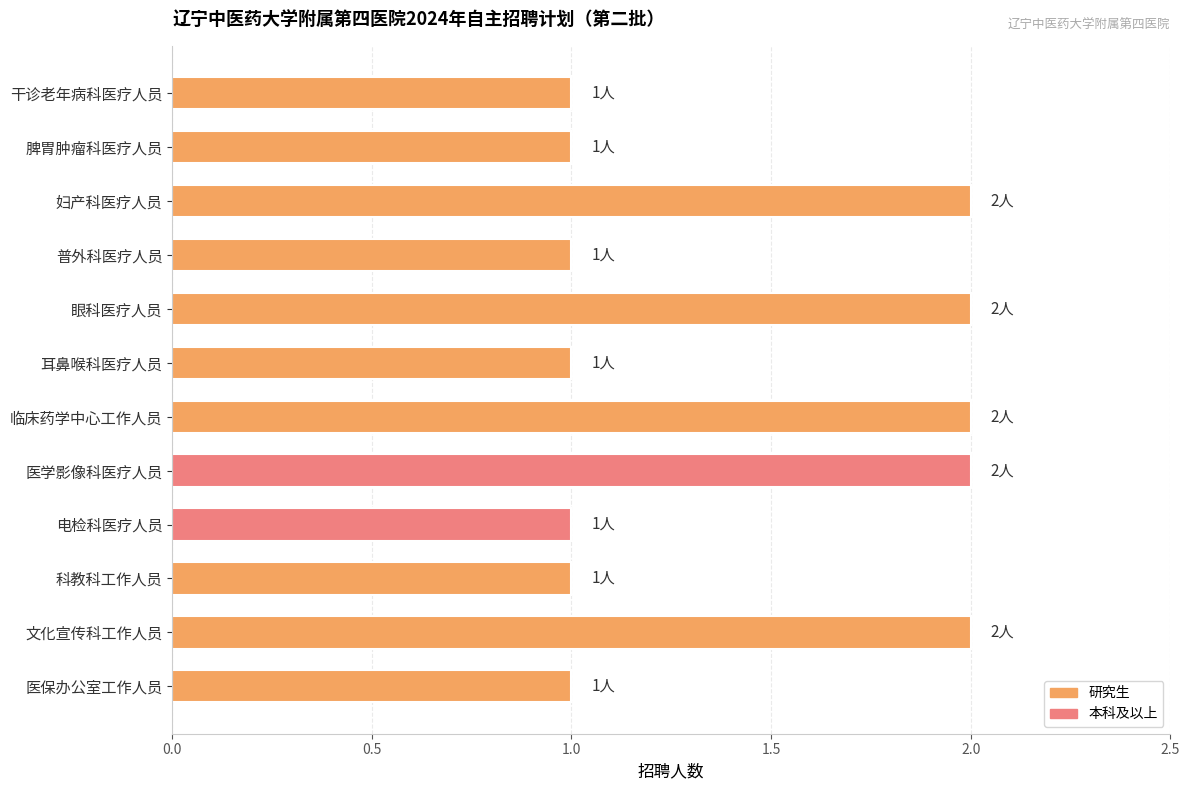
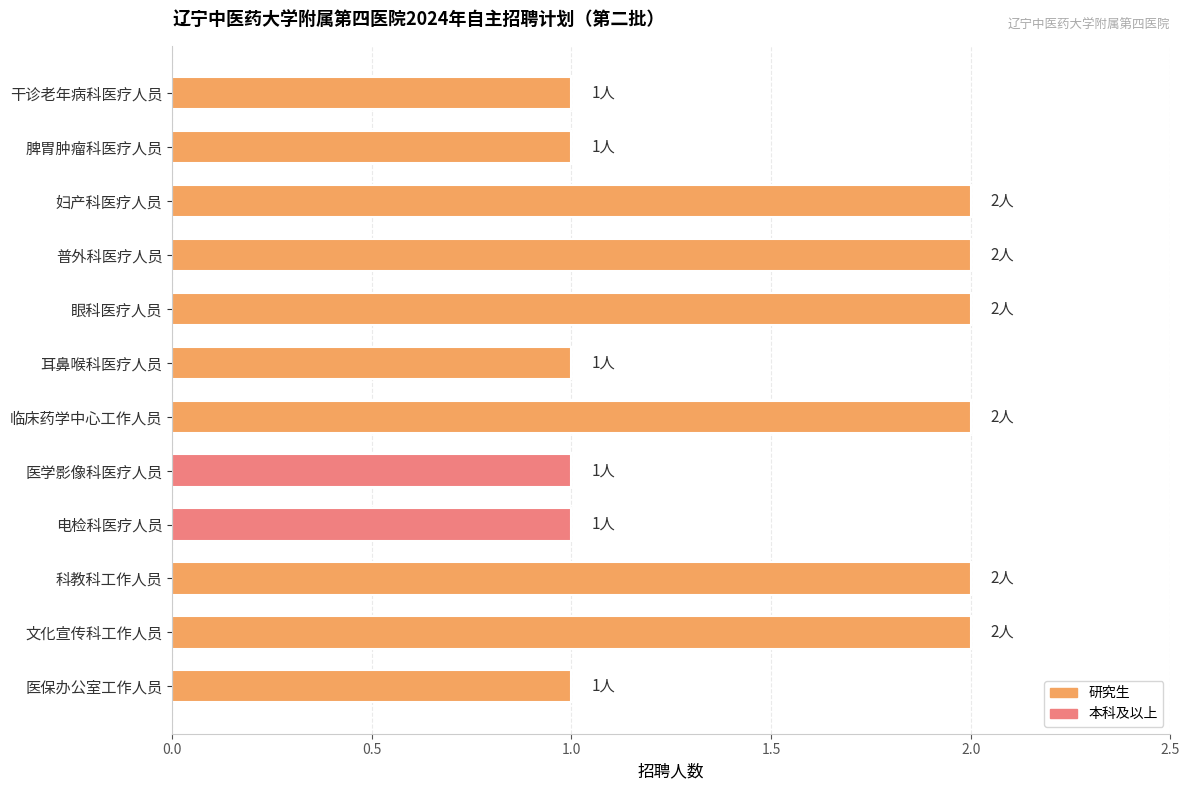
  {
    "干诊老年病科医疗人员": "1人",
    "脾胃肿瘤科医疗人员": "1人",
    "妇产科医疗人员": "2人",
-   "普外科医疗人员": "1人",
+   "普外科医疗人员": "2人",
    "眼科医疗人员": "2人",
    "耳鼻喉科医疗人员": "1人",
    "临床药学中心工作人员": "2人",
-   "医学影像科医疗人员": "2人",
+   "医学影像科医疗人员": "1人",
    "电检科医疗人员": "1人",
-   "科教科工作人员": "1人",
+   "科教科工作人员": "2人",
    "文化宣传科工作人员": "2人",
    "医保办公室工作人员": "1人"
  }
